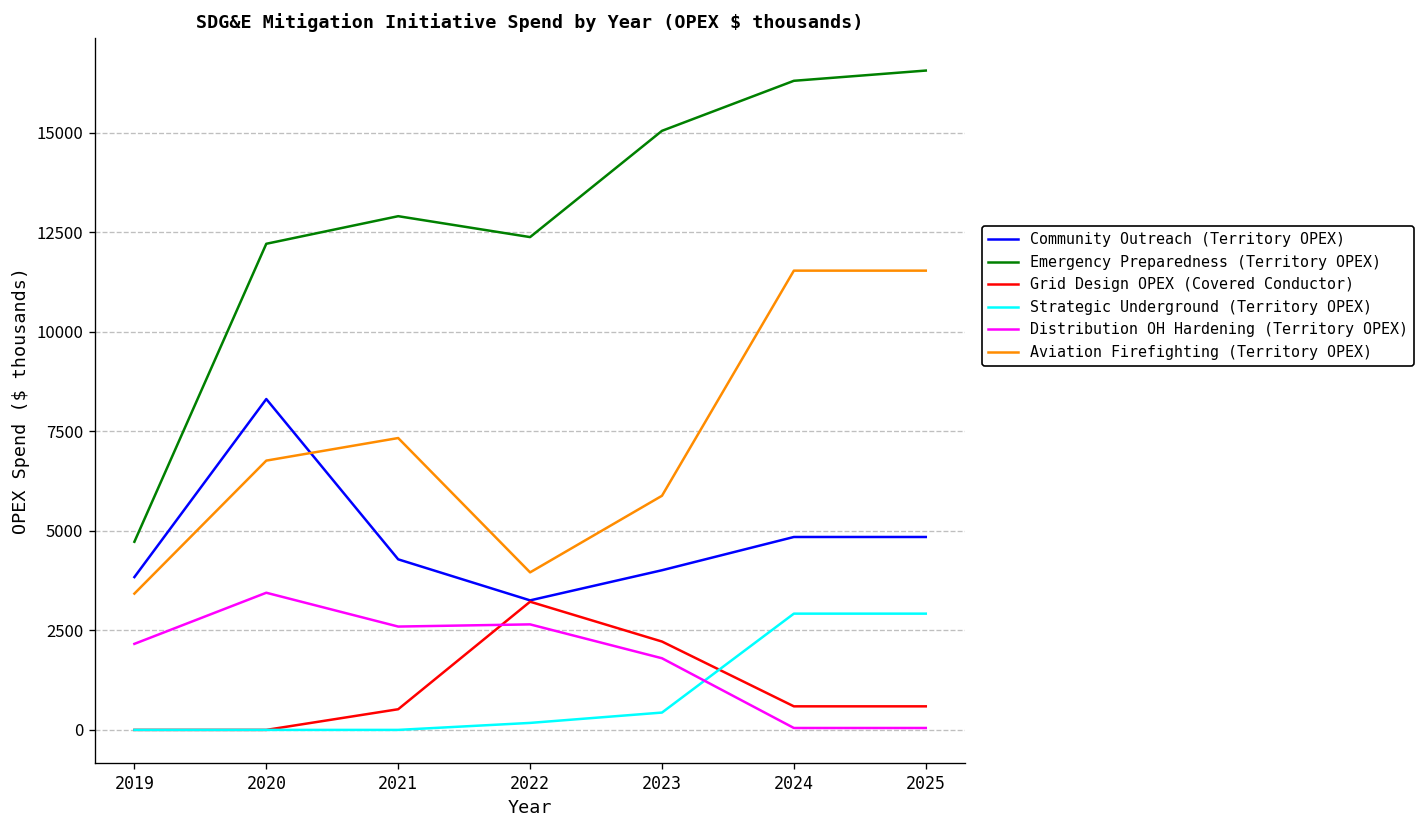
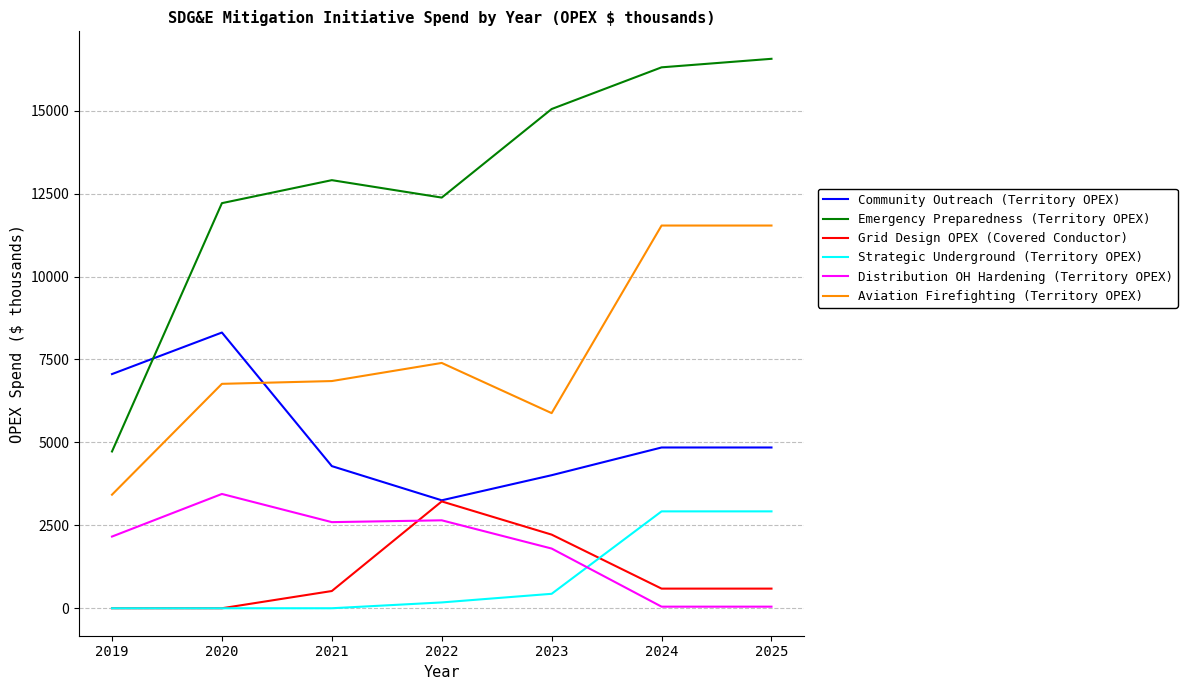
  {
    "Community Outreach (Territory OPEX)": {
-     "2019": 3800,
+     "2019": 7100,
      "2020": 8300,
      "2021": 4300,
      "2023": 4000,
      "2024": 4800,
      "2025": 4800
    },
    "Emergency Preparedness (Territory OPEX)": {
      "2019": 4700,
      "2020": 12200,
      "2021": 12900,
      "2022": 12400,
      "2023": 15100,
      "2024": 16300,
      "2025": 16600
    },
    "Grid Design OPEX (Covered Conductor)": {
      "2021": 500,
      "2023": 2200,
      "2024": 600,
      "2025": 600
    },
    "Strategic Underground (Territory OPEX)": {
      "2021": 0,
      "2022": 200,
      "2023": 400,
      "2024": 2900,
      "2025": 2900
    },
    "Distribution OH Hardening (Territory OPEX)": {
      "2019": 2200,
      "2020": 3400,
      "2021": 2600,
      "2022": 2700,
      "2023": 1800,
      "2024": 0,
      "2025": 0
    },
    "Aviation Firefighting (Territory OPEX)": {
      "2019": 3400,
      "2020": 6800,
-     "2021": 7300,
-     "2022": 4000,
+     "2021": 6900,
+     "2022": 7400,
      "2023": 5900,
      "2024": 11500,
      "2025": 11500
    }
  }
